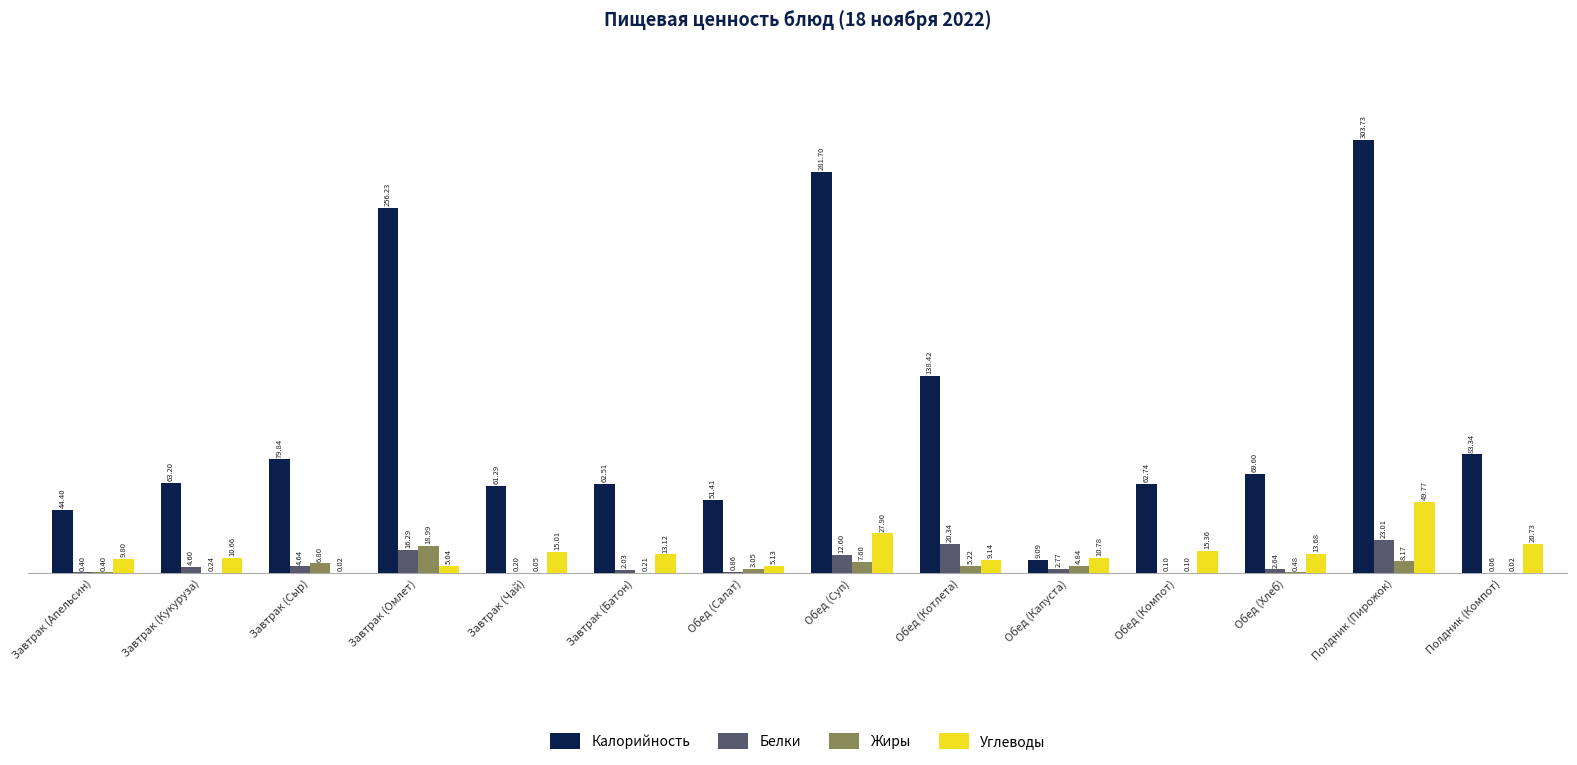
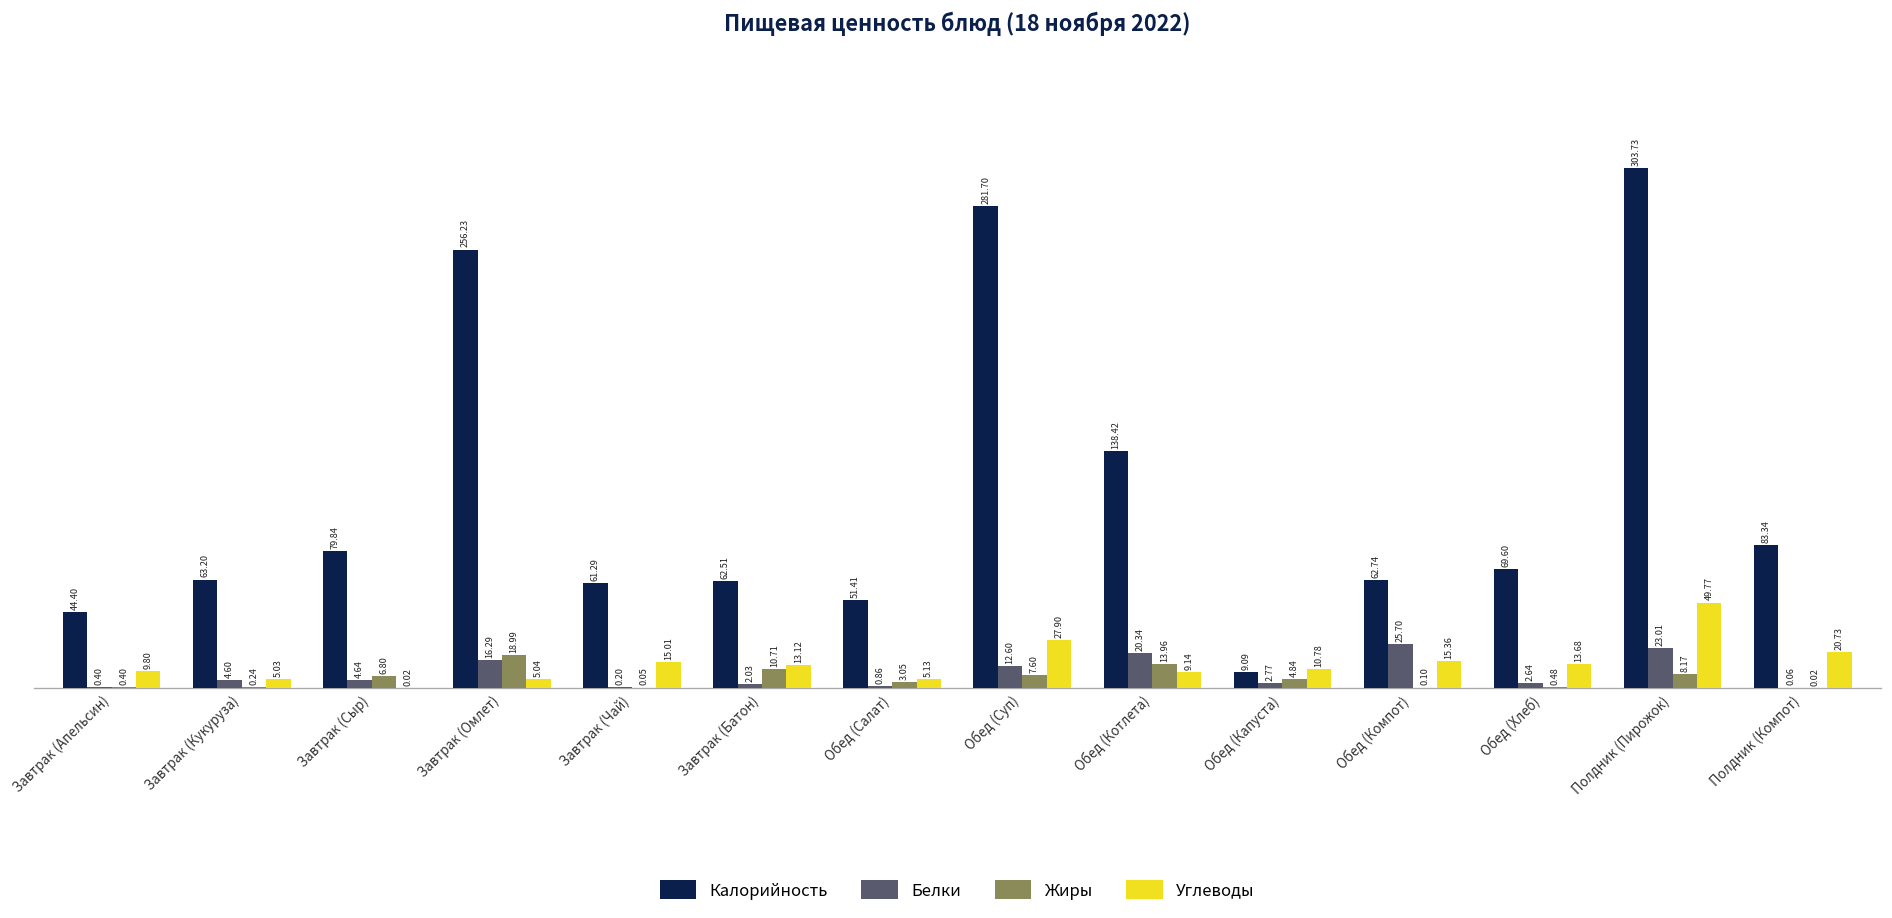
  {
    "Калорийность": {
      "Завтрак (Апельсин)": 44.40,
      "Завтрак (Кукуруза)": 63.20,
      "Завтрак (Сыр)": 79.84,
      "Завтрак (Омлет)": 256.23,
      "Завтрак (Чай)": 61.29,
      "Завтрак (Батон)": 62.51,
      "Обед (Салат)": 51.41,
      "Обед (Суп)": 281.70,
      "Обед (Котлета)": 138.42,
      "Обед (Капуста)": 9.09,
      "Обед (Компот)": 62.74,
      "Обед (Хлеб)": 69.60,
      "Полдник (Пирожок)": 303.73,
      "Полдник (Компот)": 83.34
    },
    "Белки": {
      "Завтрак (Апельсин)": 0.40,
      "Завтрак (Кукуруза)": 4.60,
      "Завтрак (Сыр)": 4.64,
      "Завтрак (Омлет)": 16.29,
      "Завтрак (Чай)": 0.20,
      "Завтрак (Батон)": 2.03,
      "Обед (Салат)": 0.86,
      "Обед (Суп)": 12.60,
      "Обед (Котлета)": 20.34,
      "Обед (Капуста)": 2.77,
-     "Обед (Компот)": 0.10,
+     "Обед (Компот)": 25.70,
      "Обед (Хлеб)": 2.64,
      "Полдник (Пирожок)": 23.01,
      "Полдник (Компот)": 0.06
    },
    "Жиры": {
      "Завтрак (Апельсин)": 0.40,
      "Завтрак (Кукуруза)": 0.24,
      "Завтрак (Сыр)": 6.80,
      "Завтрак (Омлет)": 18.99,
      "Завтрак (Чай)": 0.05,
-     "Завтрак (Батон)": 0.21,
+     "Завтрак (Батон)": 10.71,
      "Обед (Салат)": 3.05,
      "Обед (Суп)": 7.60,
-     "Обед (Котлета)": 5.22,
+     "Обед (Котлета)": 13.96,
      "Обед (Капуста)": 4.84,
      "Обед (Компот)": 0.10,
      "Обед (Хлеб)": 0.48,
      "Полдник (Пирожок)": 8.17,
      "Полдник (Компот)": 0.02
    },
    "Углеводы": {
      "Завтрак (Апельсин)": 9.80,
-     "Завтрак (Кукуруза)": 10.66,
+     "Завтрак (Кукуруза)": 5.03,
      "Завтрак (Сыр)": 0.02,
      "Завтрак (Омлет)": 5.04,
      "Завтрак (Чай)": 15.01,
      "Завтрак (Батон)": 13.12,
      "Обед (Салат)": 5.13,
      "Обед (Суп)": 27.90,
      "Обед (Котлета)": 9.14,
      "Обед (Капуста)": 10.78,
      "Обед (Компот)": 15.36,
      "Обед (Хлеб)": 13.68,
      "Полдник (Пирожок)": 49.77,
      "Полдник (Компот)": 20.73
    }
  }
